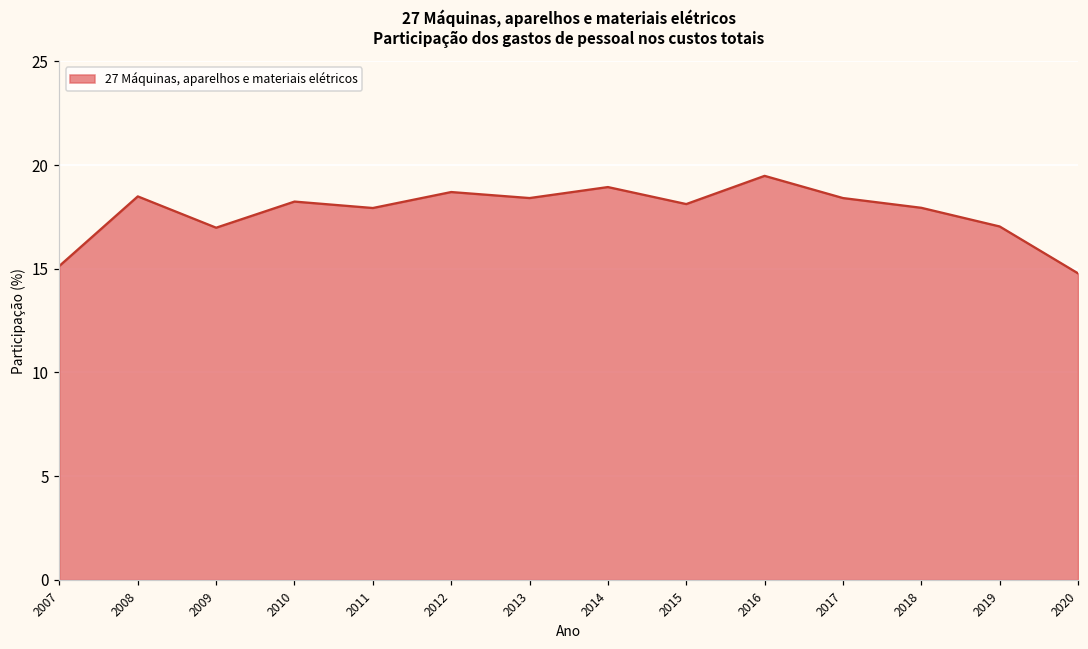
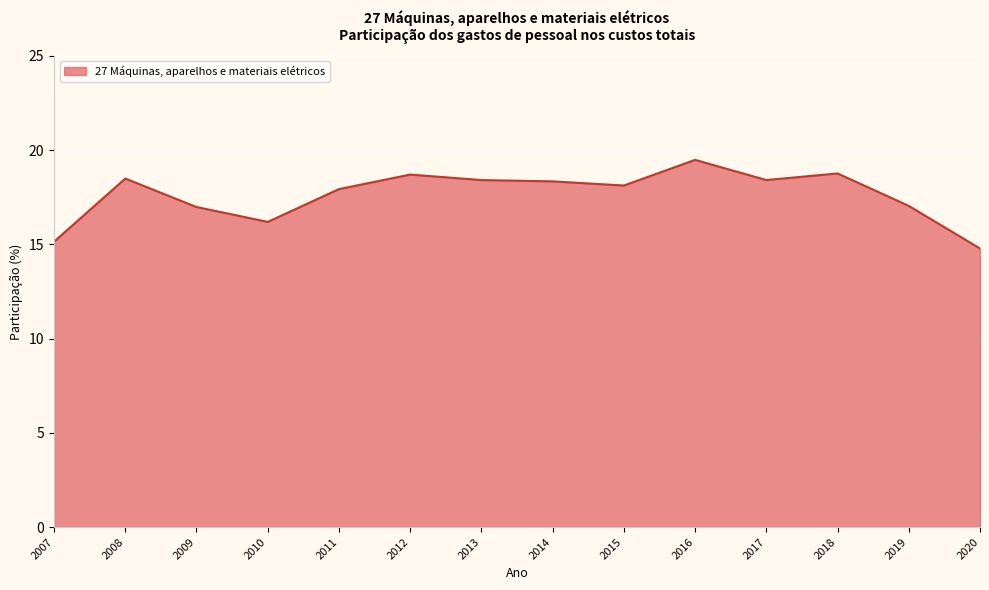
  {
    "2007": 15.1,
    "2008": 18.5,
    "2009": 17.0,
-   "2010": 18.2,
+   "2010": 16.2,
    "2011": 17.9,
    "2012": 18.7,
    "2013": 18.4,
-   "2014": 18.9,
+   "2014": 18.3,
    "2015": 18.1,
    "2016": 19.5,
    "2017": 18.4,
-   "2018": 17.9,
+   "2018": 18.8,
    "2019": 17.0,
    "2020": 14.8
  }
